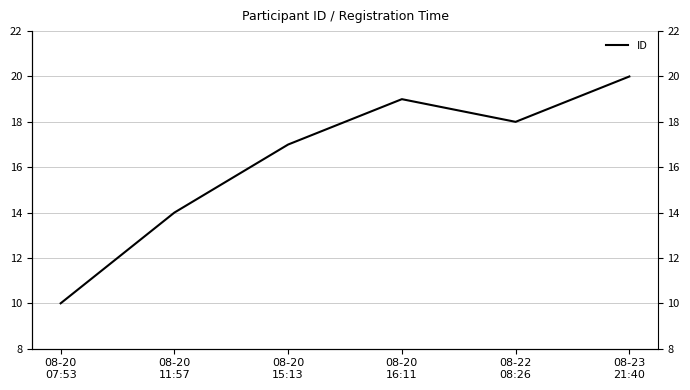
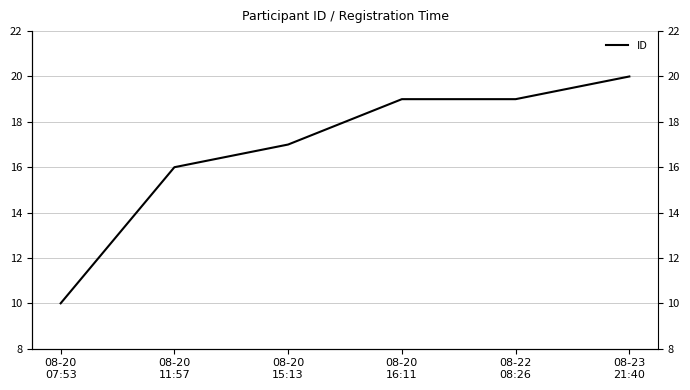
  {
    "08-20 07:53": 10,
-   "08-20 11:57": 14,
+   "08-20 11:57": 16,
    "08-20 15:13": 17,
    "08-20 16:11": 19,
-   "08-22 08:26": 18,
+   "08-22 08:26": 19,
    "08-23 21:40": 20
  }
